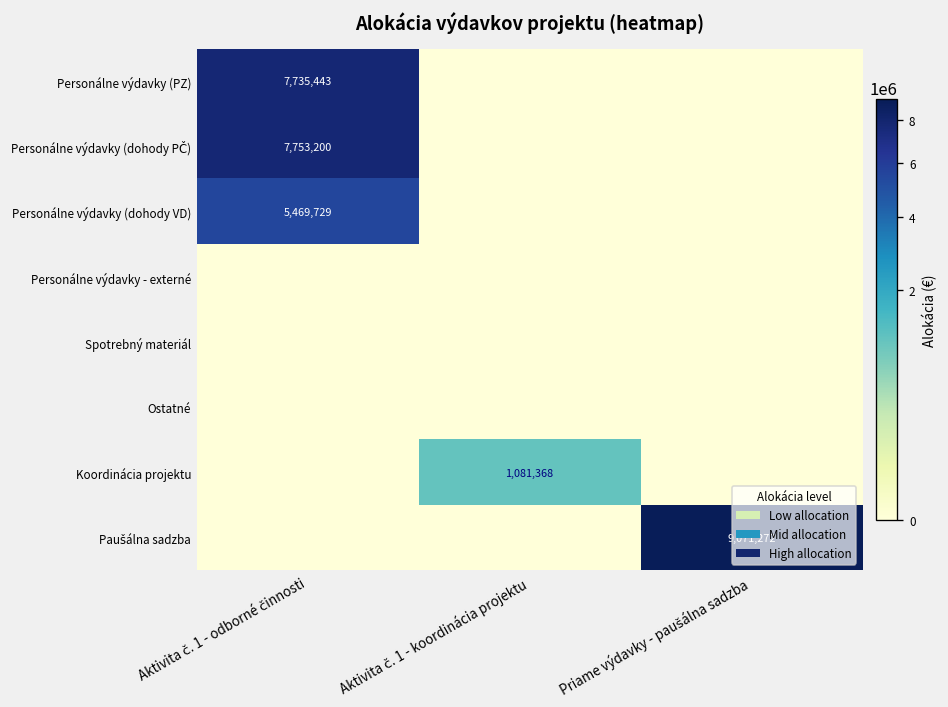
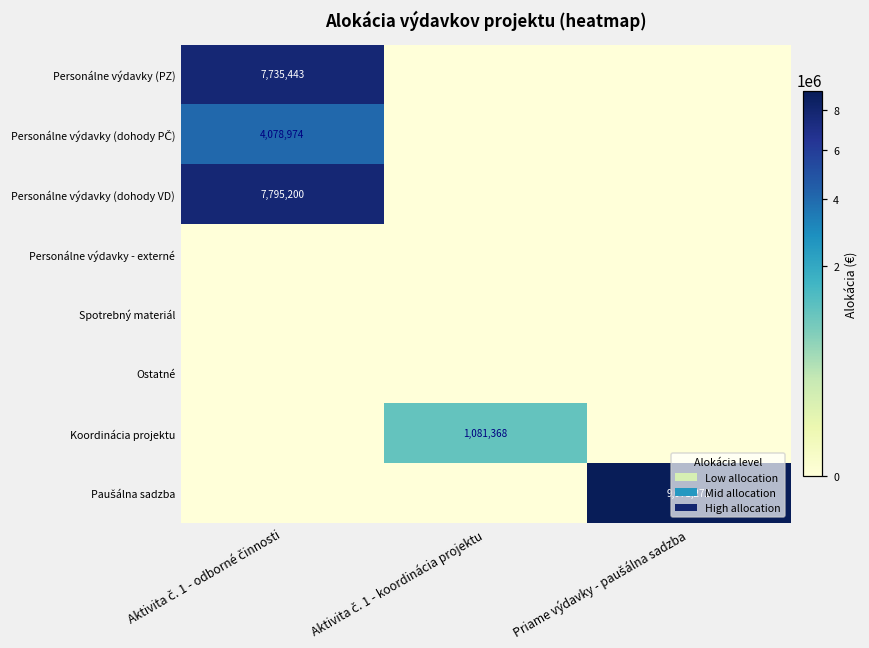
  {
    "Personálne výdavky (PZ)": {
      "Aktivita č. 1 - odborné činnosti": "7,735,443"
    },
    "Personálne výdavky (dohody PČ)": {
-     "Aktivita č. 1 - odborné činnosti": "7,753,200"
+     "Aktivita č. 1 - odborné činnosti": "4,078,974"
    },
    "Personálne výdavky (dohody VD)": {
-     "Aktivita č. 1 - odborné činnosti": "5,469,729"
+     "Aktivita č. 1 - odborné činnosti": "7,795,200"
    },
    "Koordinácia projektu": {
      "Aktivita č. 1 - koordinácia projektu": "1,081,368"
    }
  }
